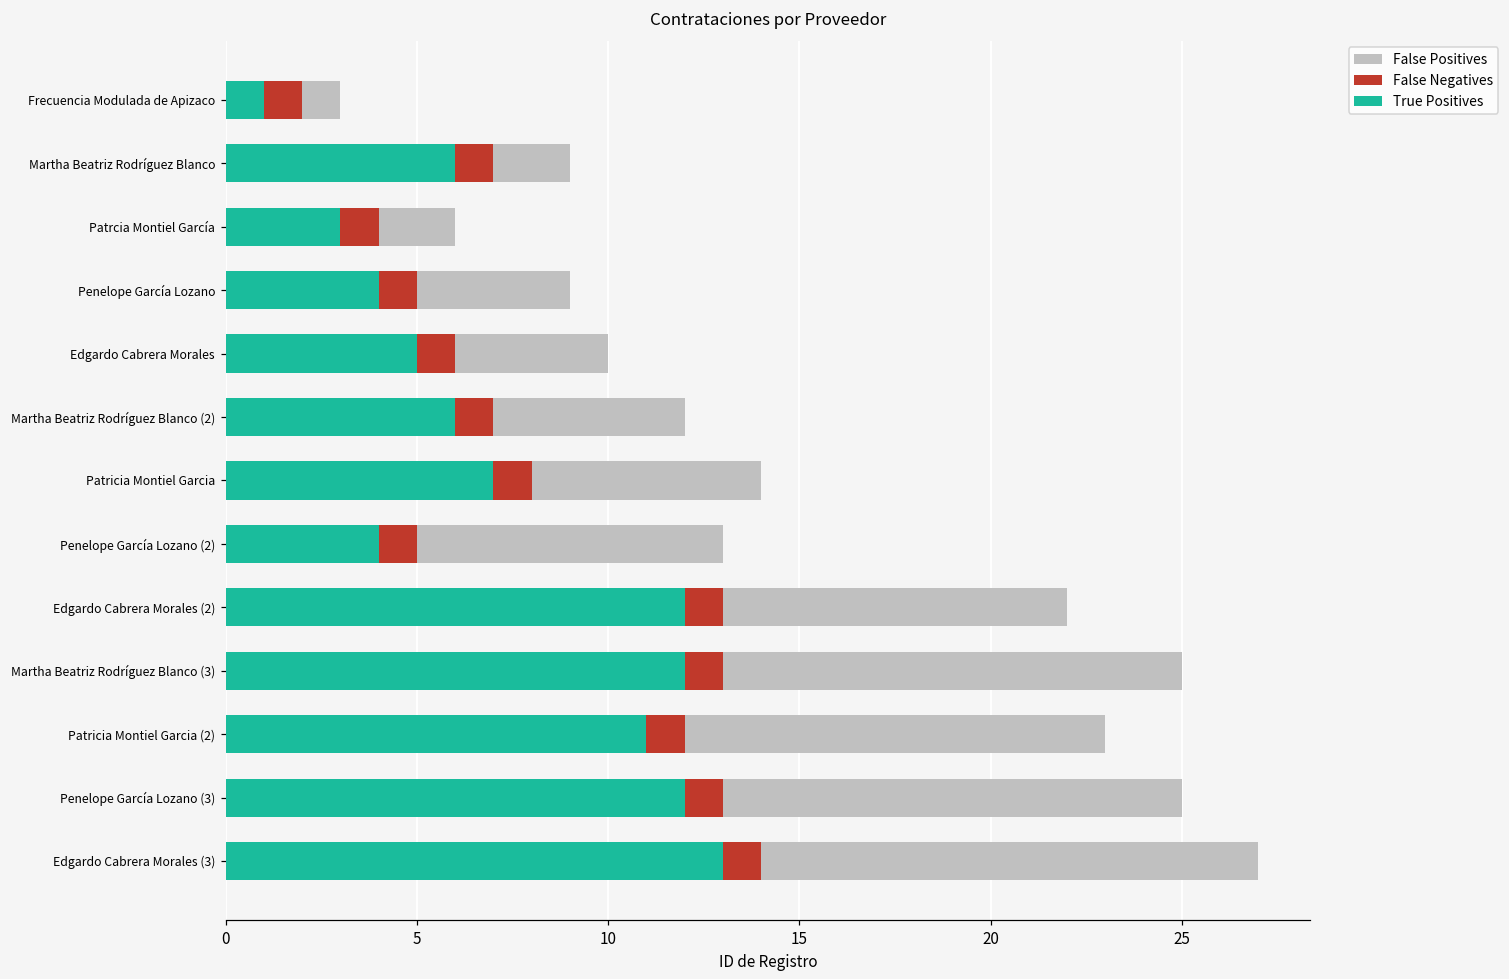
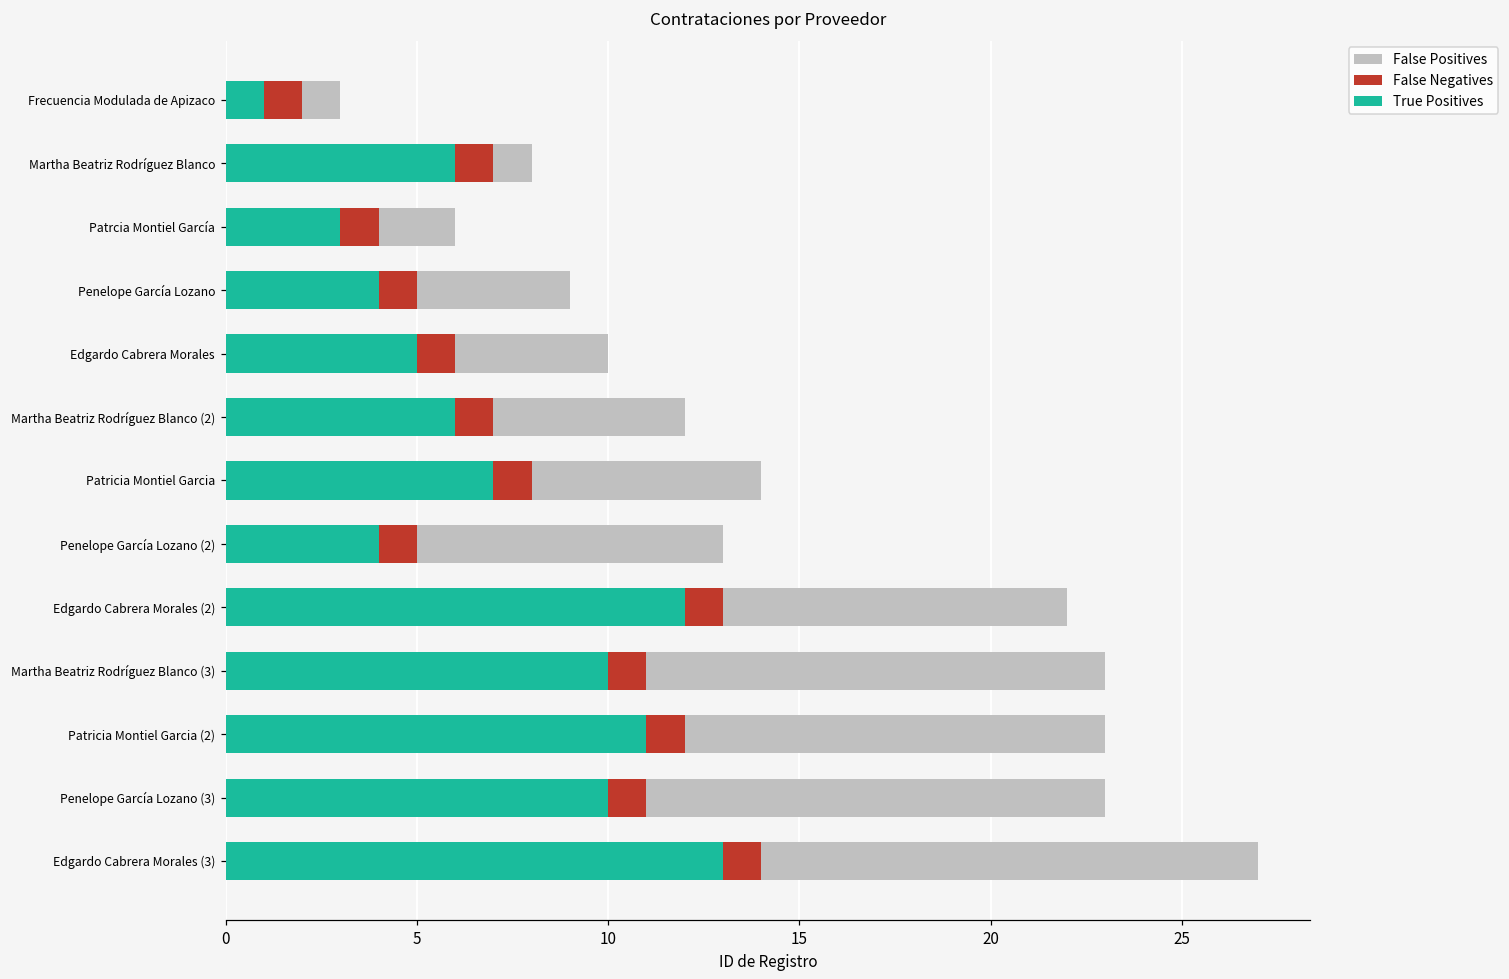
  {
    "True Positives": {
      "Frecuencia Modulada de Apizaco": 1,
      "Martha Beatriz Rodríguez Blanco": 6,
      "Patrcia Montiel García": 3,
      "Penelope García Lozano": 4,
      "Edgardo Cabrera Morales": 5,
      "Martha Beatriz Rodríguez Blanco (2)": 6,
      "Patricia Montiel Garcia": 7,
      "Penelope García Lozano (2)": 4,
      "Edgardo Cabrera Morales (2)": 12,
-     "Martha Beatriz Rodríguez Blanco (3)": 12,
+     "Martha Beatriz Rodríguez Blanco (3)": 10,
      "Patricia Montiel Garcia (2)": 11,
-     "Penelope García Lozano (3)": 12,
+     "Penelope García Lozano (3)": 10,
      "Edgardo Cabrera Morales (3)": 13
    },
    "False Negatives": {
      "Frecuencia Modulada de Apizaco": 1,
      "Martha Beatriz Rodríguez Blanco": 1,
      "Patrcia Montiel García": 1,
      "Penelope García Lozano": 1,
      "Edgardo Cabrera Morales": 1,
      "Martha Beatriz Rodríguez Blanco (2)": 1,
      "Patricia Montiel Garcia": 1,
      "Penelope García Lozano (2)": 1,
      "Edgardo Cabrera Morales (2)": 1,
      "Martha Beatriz Rodríguez Blanco (3)": 1,
      "Patricia Montiel Garcia (2)": 1,
      "Penelope García Lozano (3)": 1,
      "Edgardo Cabrera Morales (3)": 1
    },
    "False Positives": {
      "Frecuencia Modulada de Apizaco": 1,
-     "Martha Beatriz Rodríguez Blanco": 2,
+     "Martha Beatriz Rodríguez Blanco": 1,
      "Patrcia Montiel García": 2,
      "Penelope García Lozano": 4,
      "Edgardo Cabrera Morales": 4,
      "Martha Beatriz Rodríguez Blanco (2)": 5,
      "Patricia Montiel Garcia": 6,
      "Penelope García Lozano (2)": 8,
      "Edgardo Cabrera Morales (2)": 9,
      "Martha Beatriz Rodríguez Blanco (3)": 12,
      "Patricia Montiel Garcia (2)": 11,
      "Penelope García Lozano (3)": 12,
      "Edgardo Cabrera Morales (3)": 13
    }
  }
